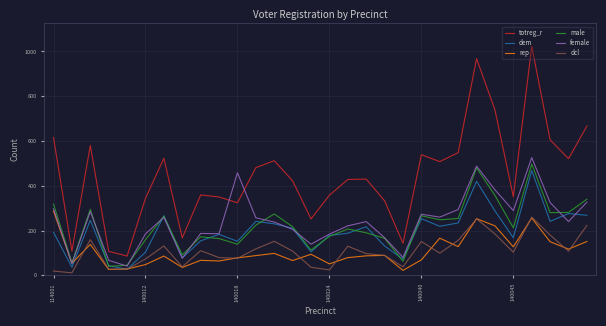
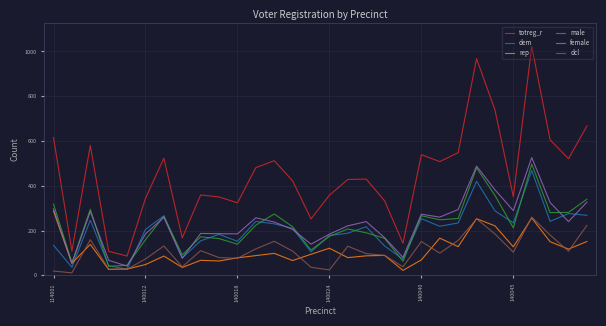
  {
    "totreg_r": {
      "114001": 620,
      "140012": 340,
      "140018": 320,
      "140024": 360,
      "140040": 540,
      "140045": 350
    },
    "dem": {
-     "114001": 190,
-     "140012": 100,
+     "114001": 130,
+     "140012": 210,
      "140018": 150,
      "140040": 250,
-     "140045": 170
+     "140045": 230
    },
    "rep": {
      "140012": 50,
-     "140024": 50,
+     "140024": 120,
      "140040": 70,
      "140045": 130
    },
    "male": {
      "114001": 320,
      "140012": 160,
      "140018": 140,
      "140045": 210
    },
    "female": {
      "140012": 190,
-     "140018": 460,
+     "140018": 190,
      "140045": 290
    },
    "dcl": {
      "114001": 20,
      "140012": 70,
      "140024": 20,
      "140040": 150,
      "140045": 100
    }
  }
